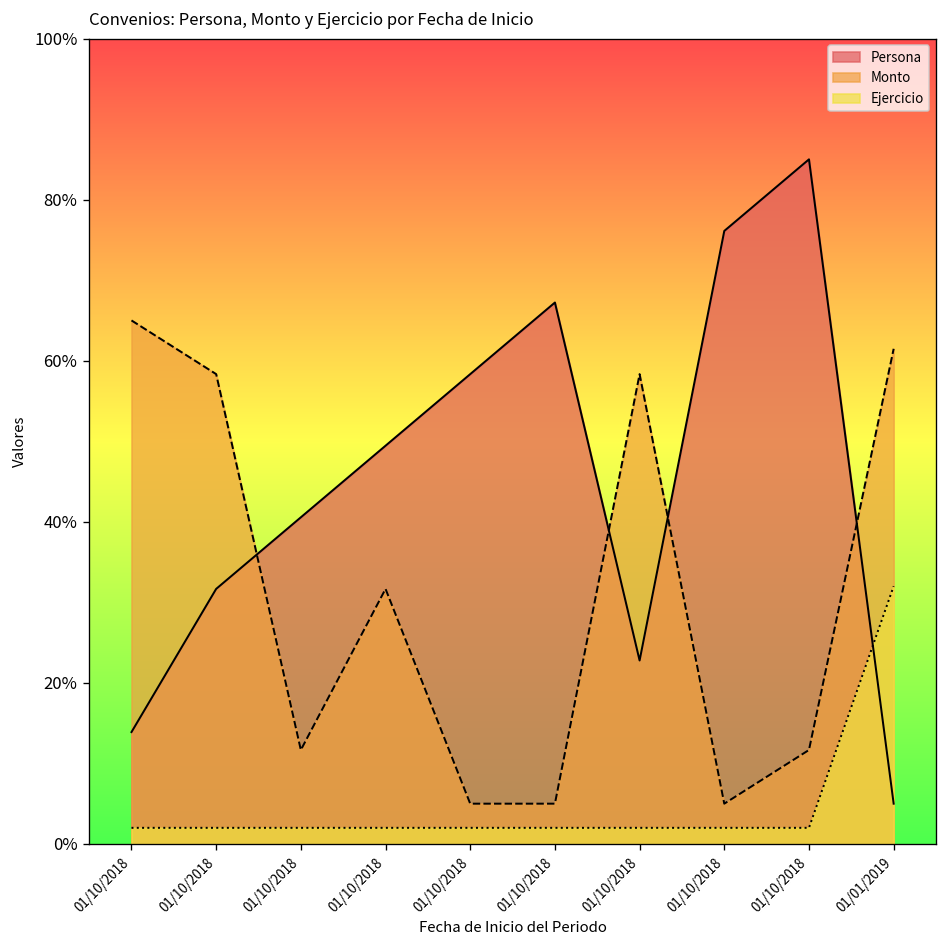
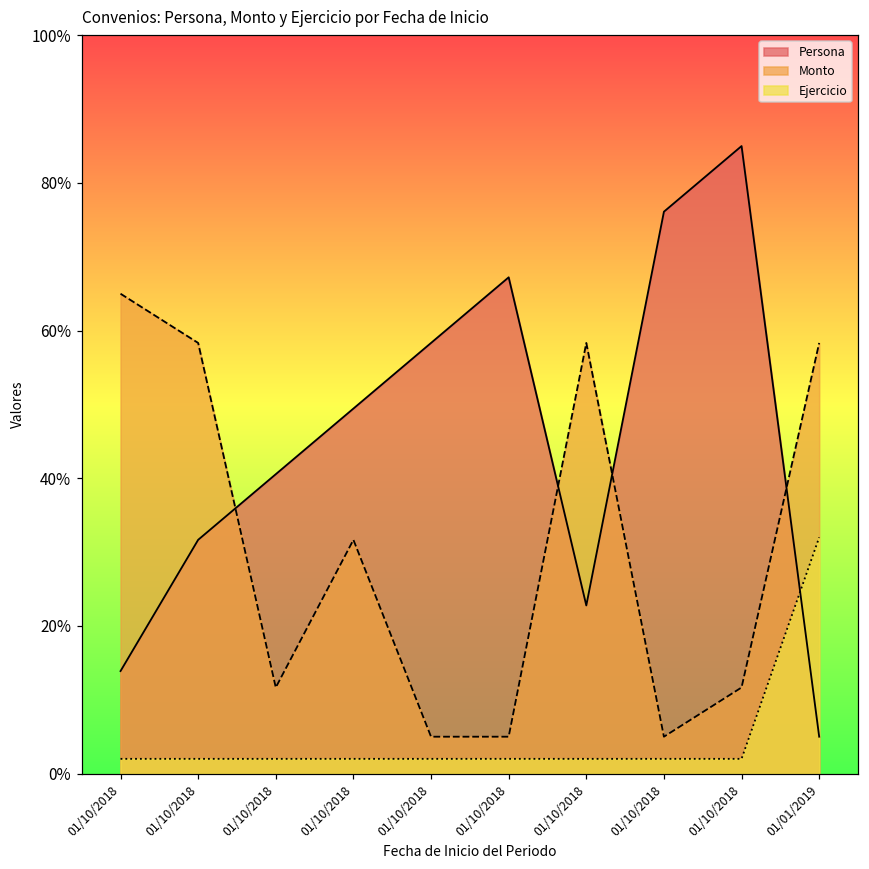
  {
    "Persona": {
      "01/01/2019": "5%"
    },
    "Monto": {
-     "01/01/2019": "61%"
+     "01/01/2019": "58%"
    },
    "Ejercicio": {
      "01/01/2019": "32%"
    }
  }
